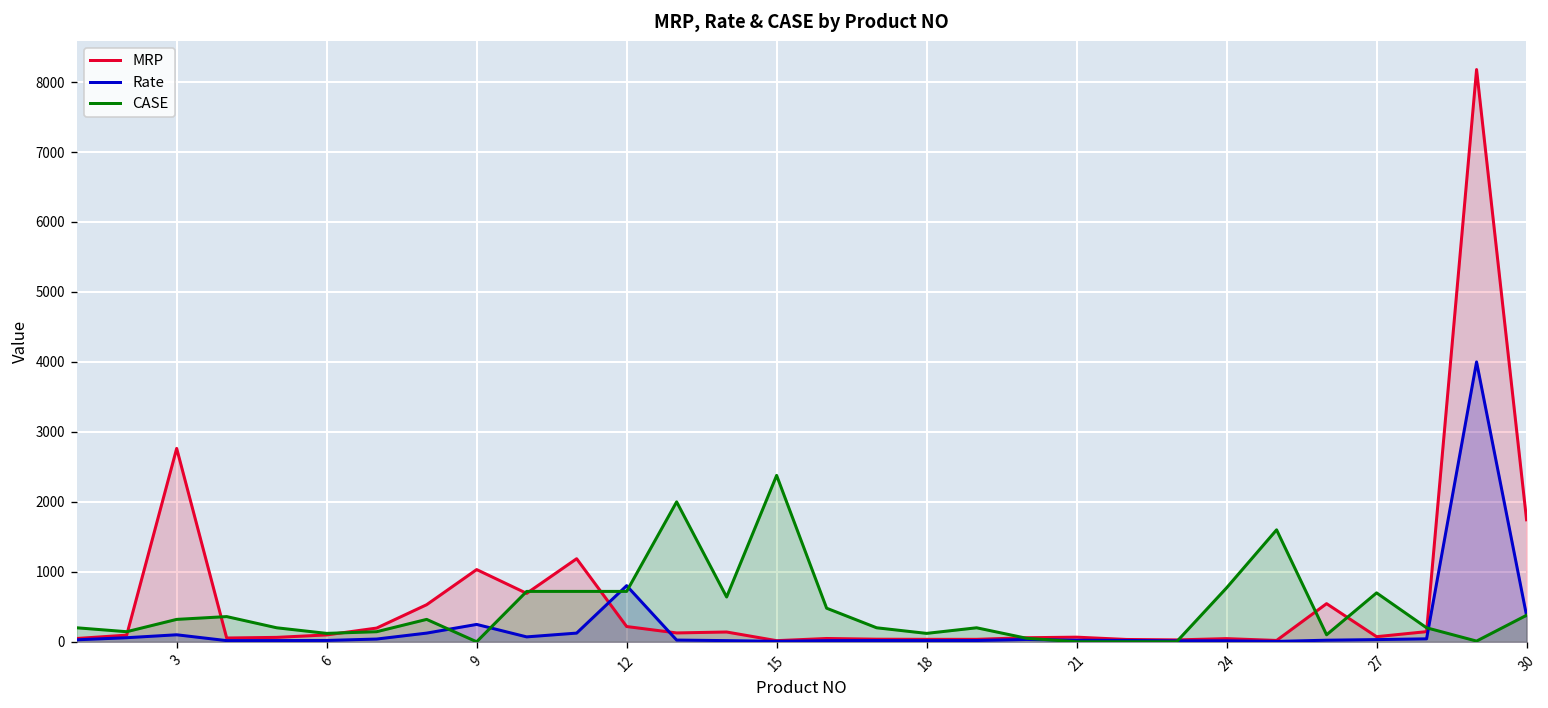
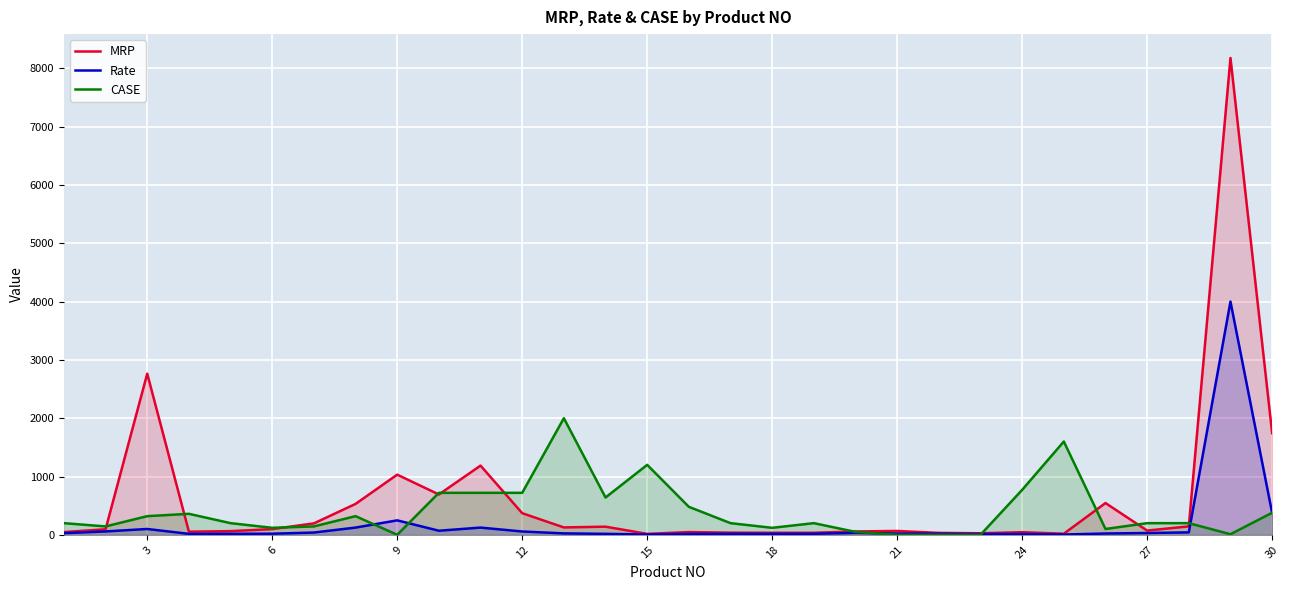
  {
    "MRP": {
      "3": 2800,
      "9": 1000,
-     "12": 200,
+     "12": 400,
      "30": 1700
    },
    "Rate": {
      "3": 100,
      "6": 0,
      "9": 200,
-     "12": 800
+     "12": 100
    },
    "CASE": {
      "3": 300,
      "9": 0,
      "12": 700,
-     "15": 2400,
+     "15": 1200,
      "18": 100,
      "24": 800,
-     "27": 700
+     "27": 200
    }
  }
